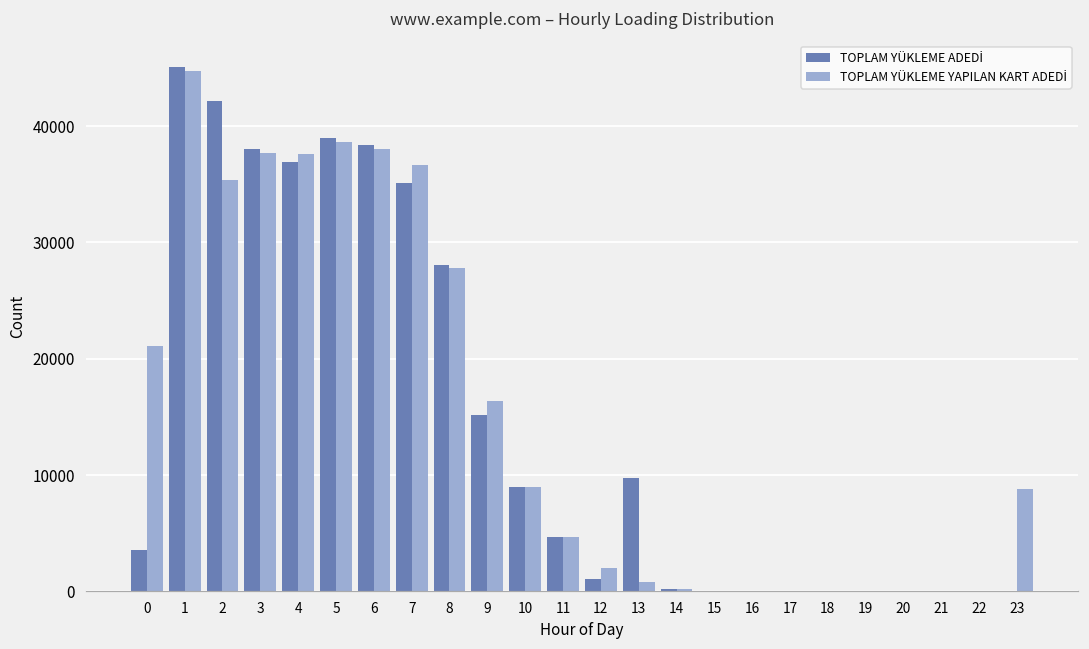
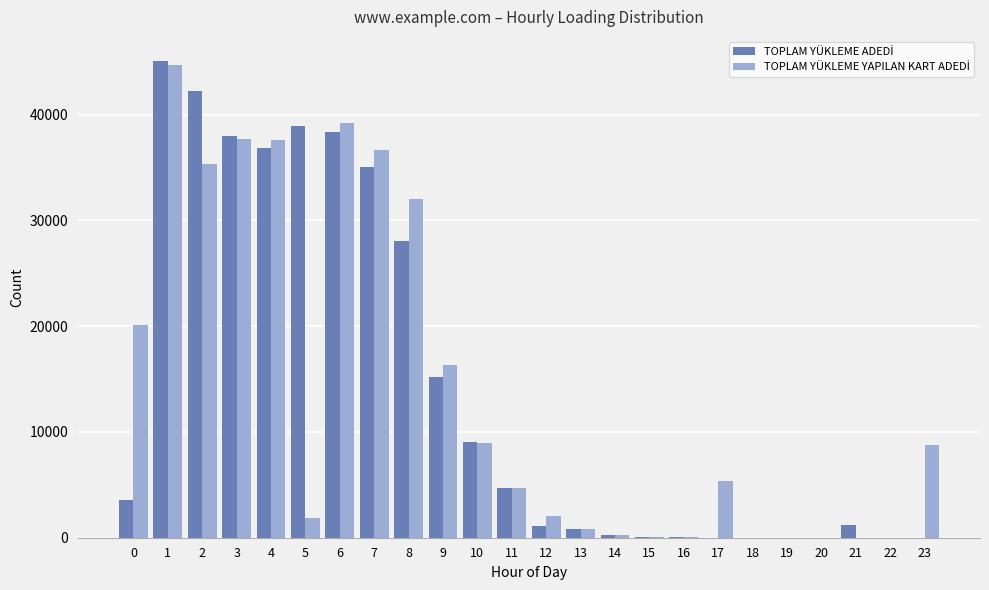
  {
    "TOPLAM YÜKLEME ADEDİ": {
      "0": 3600,
      "1": 45100,
      "2": 42200,
      "3": 38000,
      "4": 36900,
      "5": 38900,
      "6": 38400,
      "7": 35100,
      "8": 28100,
      "9": 15200,
      "10": 9000,
      "11": 4700,
      "12": 1100,
-     "13": 9700,
+     "13": 800,
      "14": 200,
-     "21": 0
+     "21": 1200
    },
    "TOPLAM YÜKLEME YAPILAN KART ADEDİ": {
-     "0": 21100,
+     "0": 20100,
      "1": 44700,
      "2": 35300,
      "3": 37700,
      "4": 37600,
-     "5": 38600,
-     "6": 38000,
+     "5": 1900,
+     "6": 39200,
      "7": 36600,
-     "8": 27800,
+     "8": 32000,
      "9": 16400,
      "10": 8900,
      "11": 4700,
      "12": 2100,
      "13": 800,
      "14": 200,
-     "17": 0,
+     "17": 5300,
      "23": 8800
    }
  }
